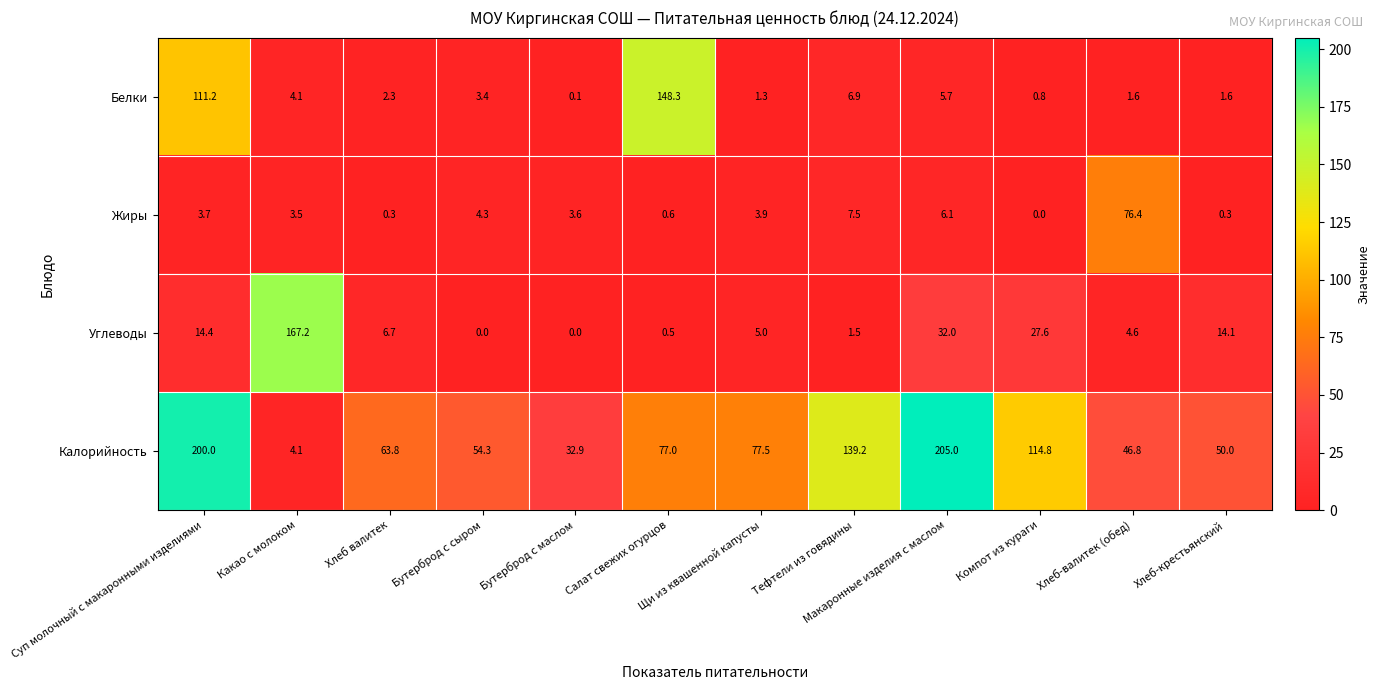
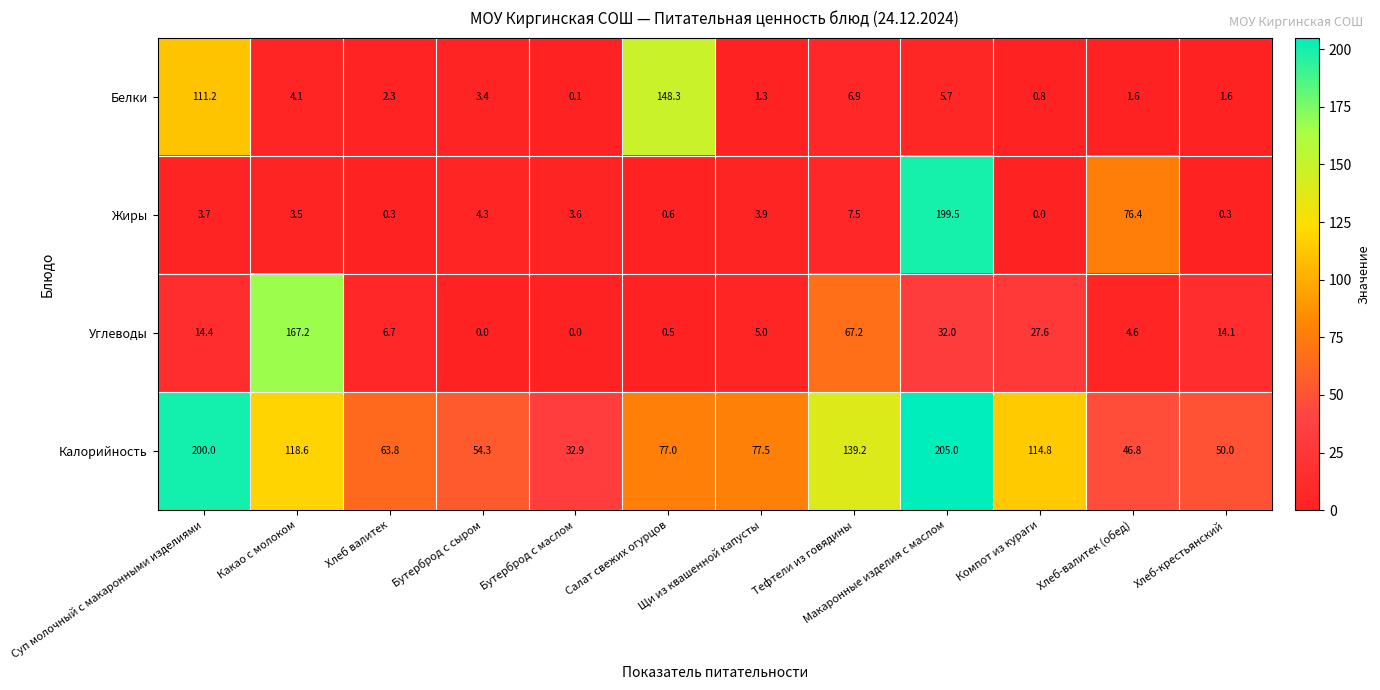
  {
    "Белки": {
      "Суп молочный с макаронными изделиями": 111.2,
      "Какао с молоком": 4.1,
      "Хлеб валитек": 2.3,
      "Бутерброд с сыром": 3.4,
      "Бутерброд с маслом": 0.1,
      "Салат свежих огурцов": 148.3,
      "Щи из квашенной капусты": 1.3,
      "Тефтели из говядины": 6.9,
      "Макаронные изделия с маслом": 5.7,
      "Компот из кураги": 0.8,
      "Хлеб-валитек (обед)": 1.6,
      "Хлеб-крестьянский": 1.6
    },
    "Жиры": {
      "Суп молочный с макаронными изделиями": 3.7,
      "Какао с молоком": 3.5,
      "Хлеб валитек": 0.3,
      "Бутерброд с сыром": 4.3,
      "Бутерброд с маслом": 3.6,
      "Салат свежих огурцов": 0.6,
      "Щи из квашенной капусты": 3.9,
      "Тефтели из говядины": 7.5,
-     "Макаронные изделия с маслом": 6.1,
+     "Макаронные изделия с маслом": 199.5,
      "Компот из кураги": 0.0,
      "Хлеб-валитек (обед)": 76.4,
      "Хлеб-крестьянский": 0.3
    },
    "Углеводы": {
      "Суп молочный с макаронными изделиями": 14.4,
      "Какао с молоком": 167.2,
      "Хлеб валитек": 6.7,
      "Бутерброд с сыром": 0.0,
      "Бутерброд с маслом": 0.0,
      "Салат свежих огурцов": 0.5,
      "Щи из квашенной капусты": 5.0,
-     "Тефтели из говядины": 1.5,
+     "Тефтели из говядины": 67.2,
      "Макаронные изделия с маслом": 32.0,
      "Компот из кураги": 27.6,
      "Хлеб-валитек (обед)": 4.6,
      "Хлеб-крестьянский": 14.1
    },
    "Калорийность": {
      "Суп молочный с макаронными изделиями": 200.0,
-     "Какао с молоком": 4.1,
+     "Какао с молоком": 118.6,
      "Хлеб валитек": 63.8,
      "Бутерброд с сыром": 54.3,
      "Бутерброд с маслом": 32.9,
      "Салат свежих огурцов": 77.0,
      "Щи из квашенной капусты": 77.5,
      "Тефтели из говядины": 139.2,
      "Макаронные изделия с маслом": 205.0,
      "Компот из кураги": 114.8,
      "Хлеб-валитек (обед)": 46.8,
      "Хлеб-крестьянский": 50.0
    }
  }
